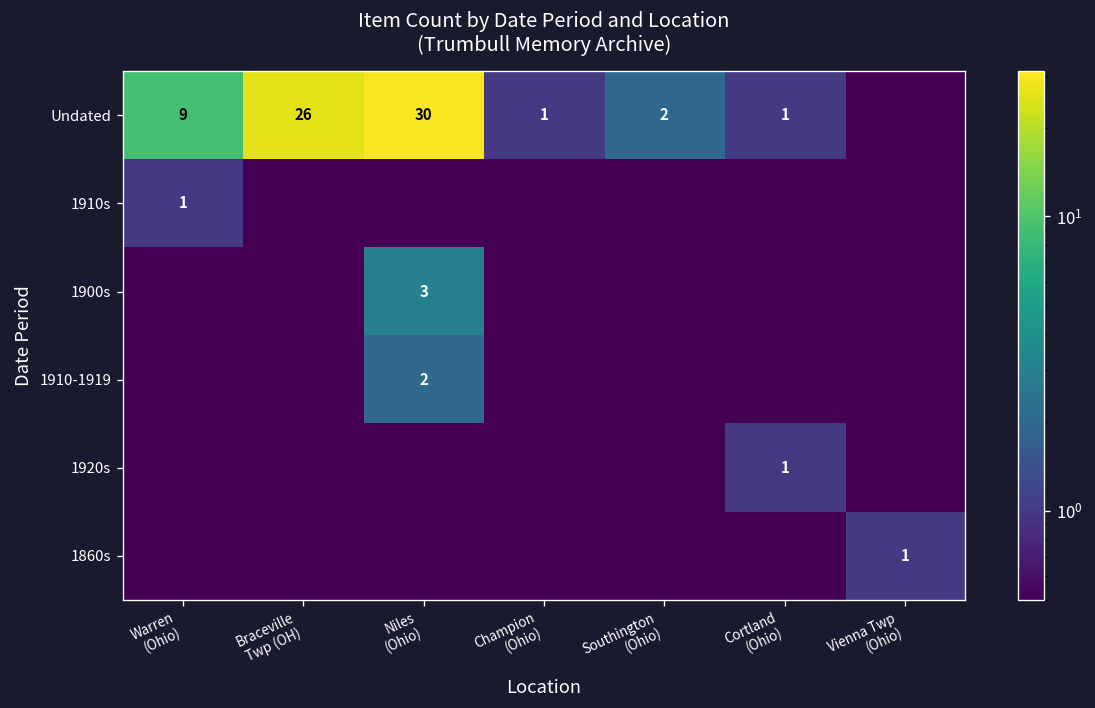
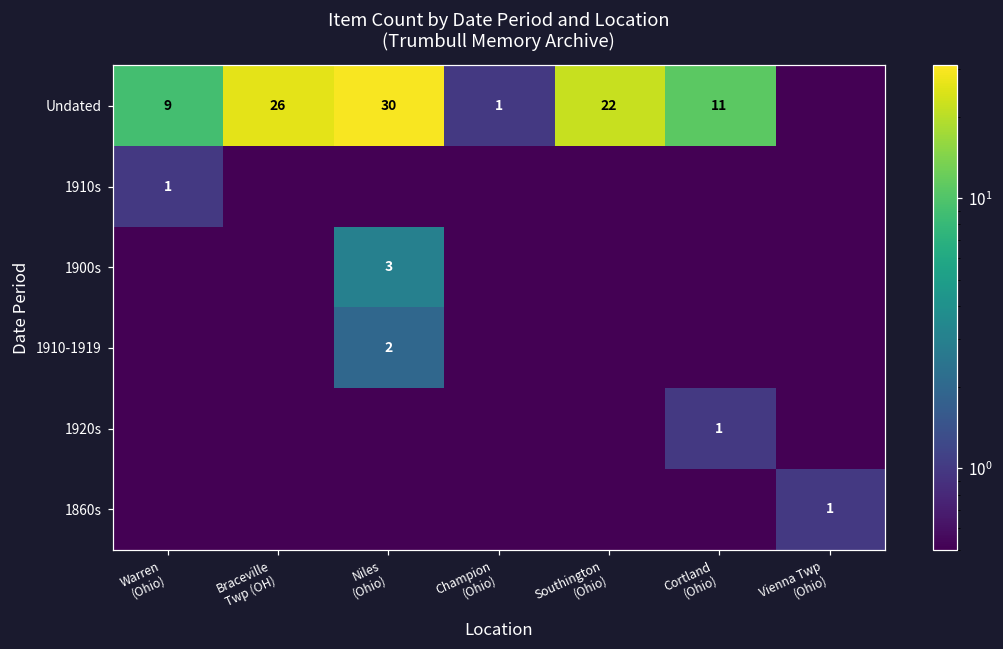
  {
    "Undated": {
      "Warren (Ohio)": 9,
      "Braceville Twp (OH)": 26,
      "Niles (Ohio)": 30,
      "Champion (Ohio)": 1,
-     "Southington (Ohio)": 2,
-     "Cortland (Ohio)": 1
+     "Southington (Ohio)": 22,
+     "Cortland (Ohio)": 11
    },
    "1910s": {
      "Warren (Ohio)": 1
    },
    "1900s": {
      "Niles (Ohio)": 3
    },
    "1910-1919": {
      "Niles (Ohio)": 2
    },
    "1920s": {
      "Cortland (Ohio)": 1
    },
    "1860s": {
      "Vienna Twp (Ohio)": 1
    }
  }
